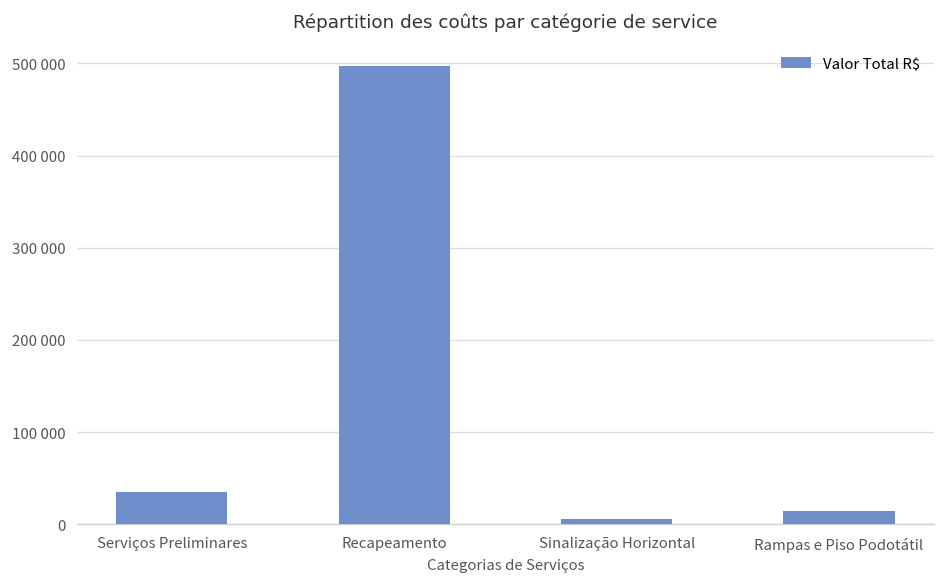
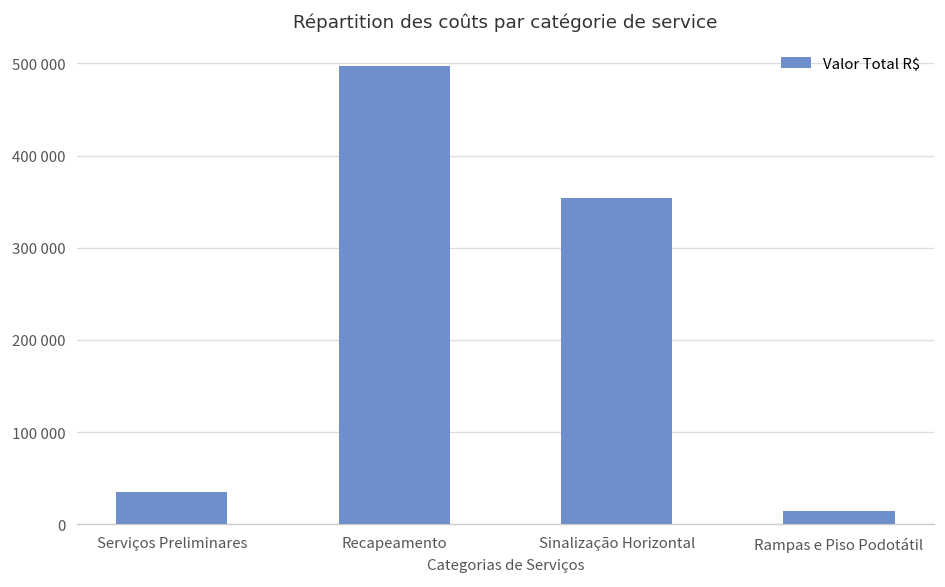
  {
    "Serviços Preliminares": 40000,
    "Recapeamento": 500000,
-   "Sinalização Horizontal": 10000,
+   "Sinalização Horizontal": 350000,
    "Rampas e Piso Podotátil": 10000
  }
